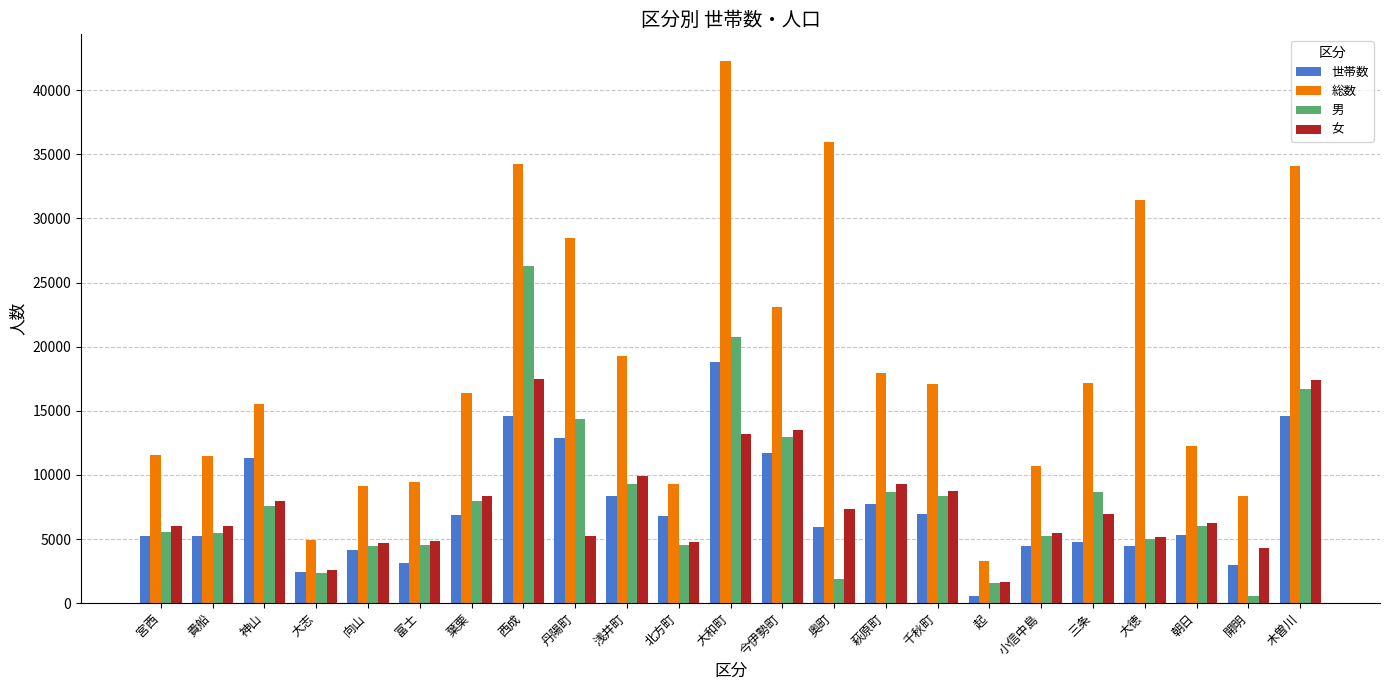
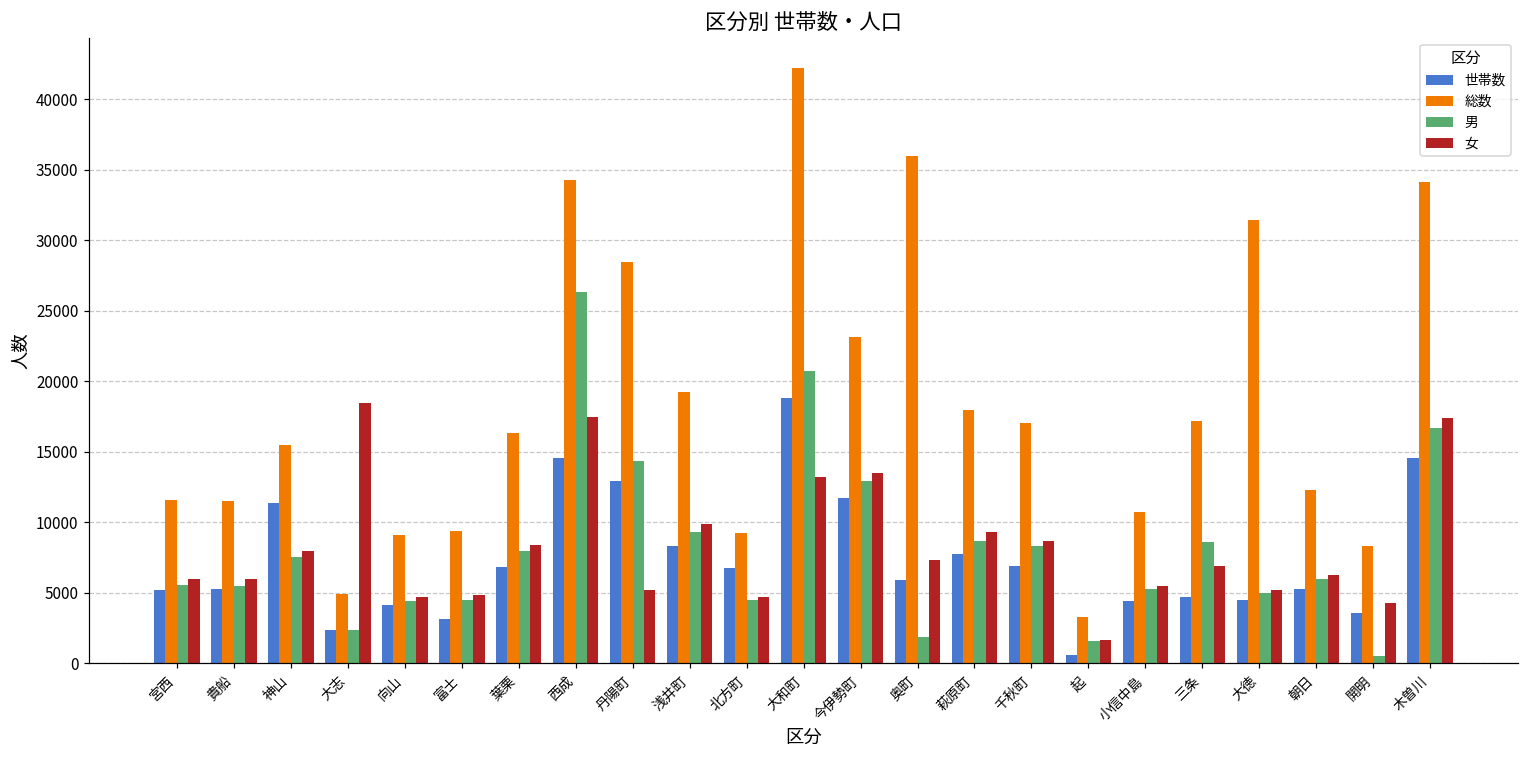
  {
    "世帯数": {
      "宮西": 5200,
      "貴船": 5300,
      "神山": 11400,
      "大志": 2400,
      "向山": 4200,
      "富士": 3100,
      "葉栗": 6800,
      "西成": 14600,
      "丹陽町": 12900,
      "浅井町": 8300,
      "北方町": 6800,
      "大和町": 18800,
      "今伊勢町": 11700,
      "奥町": 5900,
      "萩原町": 7800,
      "千秋町": 6900,
      "起": 600,
      "小信中島": 4400,
      "三条": 4700,
      "大徳": 4500,
      "朝日": 5300,
-     "開明": 3000,
+     "開明": 3600,
      "木曽川": 14600
    },
    "総数": {
      "宮西": 11600,
      "貴船": 11500,
      "神山": 15500,
      "大志": 4900,
      "向山": 9100,
      "富士": 9400,
      "葉栗": 16400,
      "西成": 34300,
      "丹陽町": 28500,
      "浅井町": 19200,
      "北方町": 9300,
      "大和町": 42200,
      "今伊勢町": 23100,
      "奥町": 36000,
      "萩原町": 18000,
      "千秋町": 17100,
      "起": 3300,
      "小信中島": 10700,
      "三条": 17200,
      "大徳": 31400,
      "朝日": 12300,
      "開明": 8300,
      "木曽川": 34100
    },
    "男": {
      "宮西": 5600,
      "貴船": 5500,
      "神山": 7600,
      "大志": 2300,
      "向山": 4400,
      "富士": 4500,
      "葉栗": 8000,
      "西成": 26300,
      "丹陽町": 14400,
      "浅井町": 9300,
      "北方町": 4500,
      "大和町": 20700,
      "今伊勢町": 12900,
      "奥町": 1900,
      "萩原町": 8700,
      "千秋町": 8400,
      "起": 1600,
      "小信中島": 5300,
      "三条": 8600,
      "大徳": 5000,
      "朝日": 6000,
      "開明": 600,
      "木曽川": 16700
    },
    "女": {
      "宮西": 6000,
      "貴船": 6000,
      "神山": 8000,
-     "大志": 2600,
+     "大志": 18500,
      "向山": 4700,
      "富士": 4900,
      "葉栗": 8400,
      "西成": 17500,
      "丹陽町": 5200,
      "浅井町": 9900,
      "北方町": 4700,
      "大和町": 13200,
      "今伊勢町": 13500,
      "奥町": 7300,
      "萩原町": 9300,
      "千秋町": 8700,
      "起": 1700,
      "小信中島": 5500,
      "三条": 6900,
      "大徳": 5200,
      "朝日": 6300,
      "開明": 4300,
      "木曽川": 17400
    }
  }
